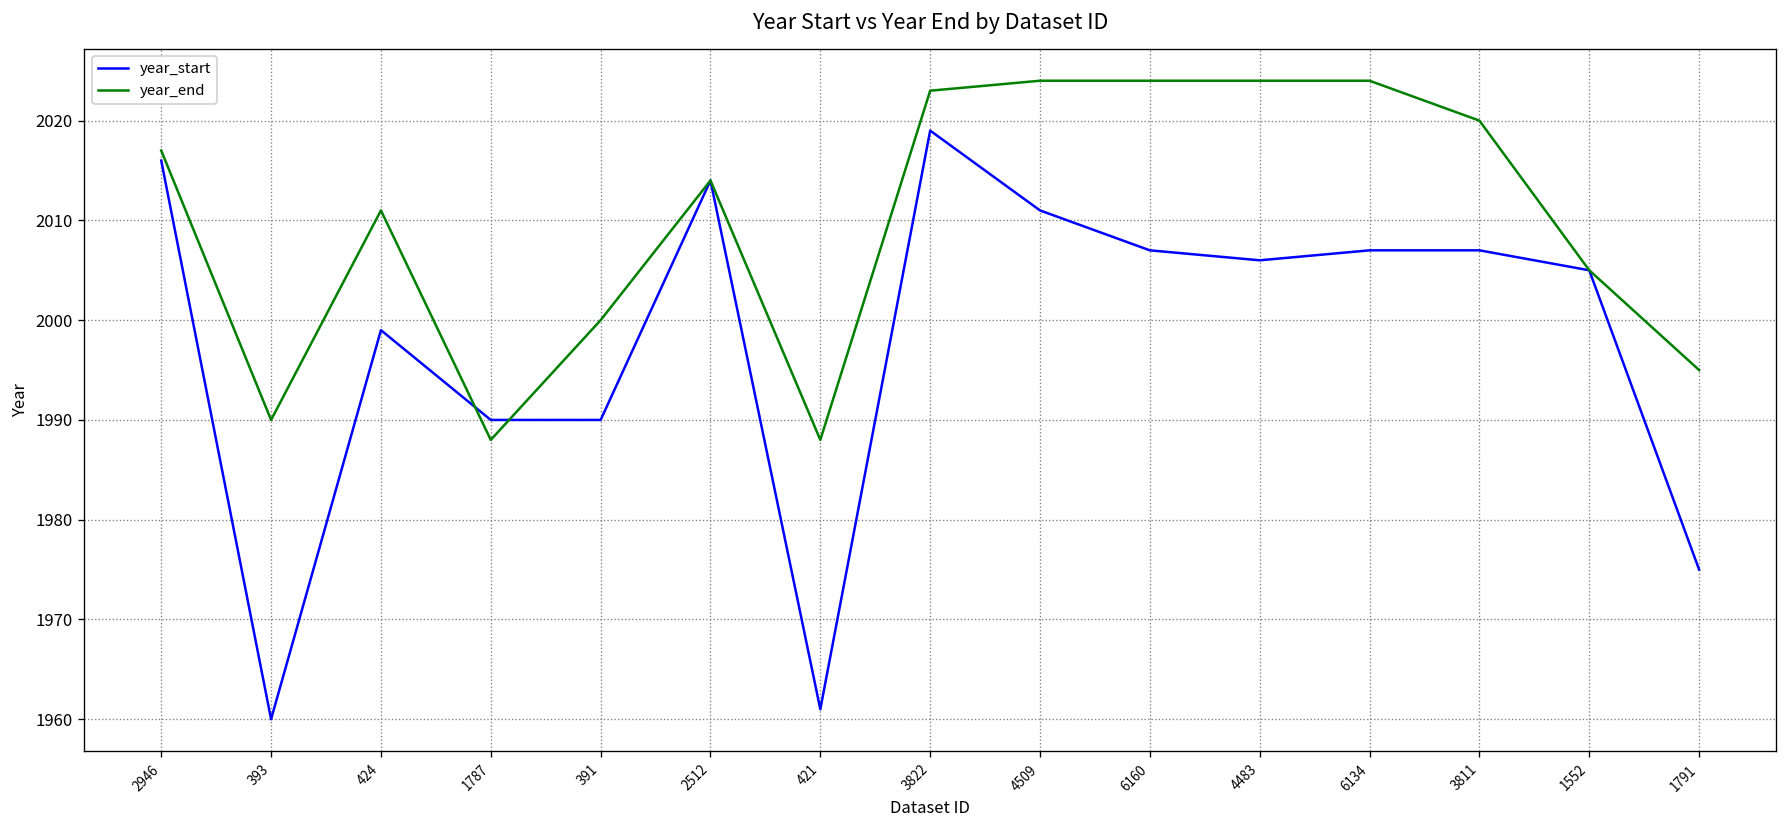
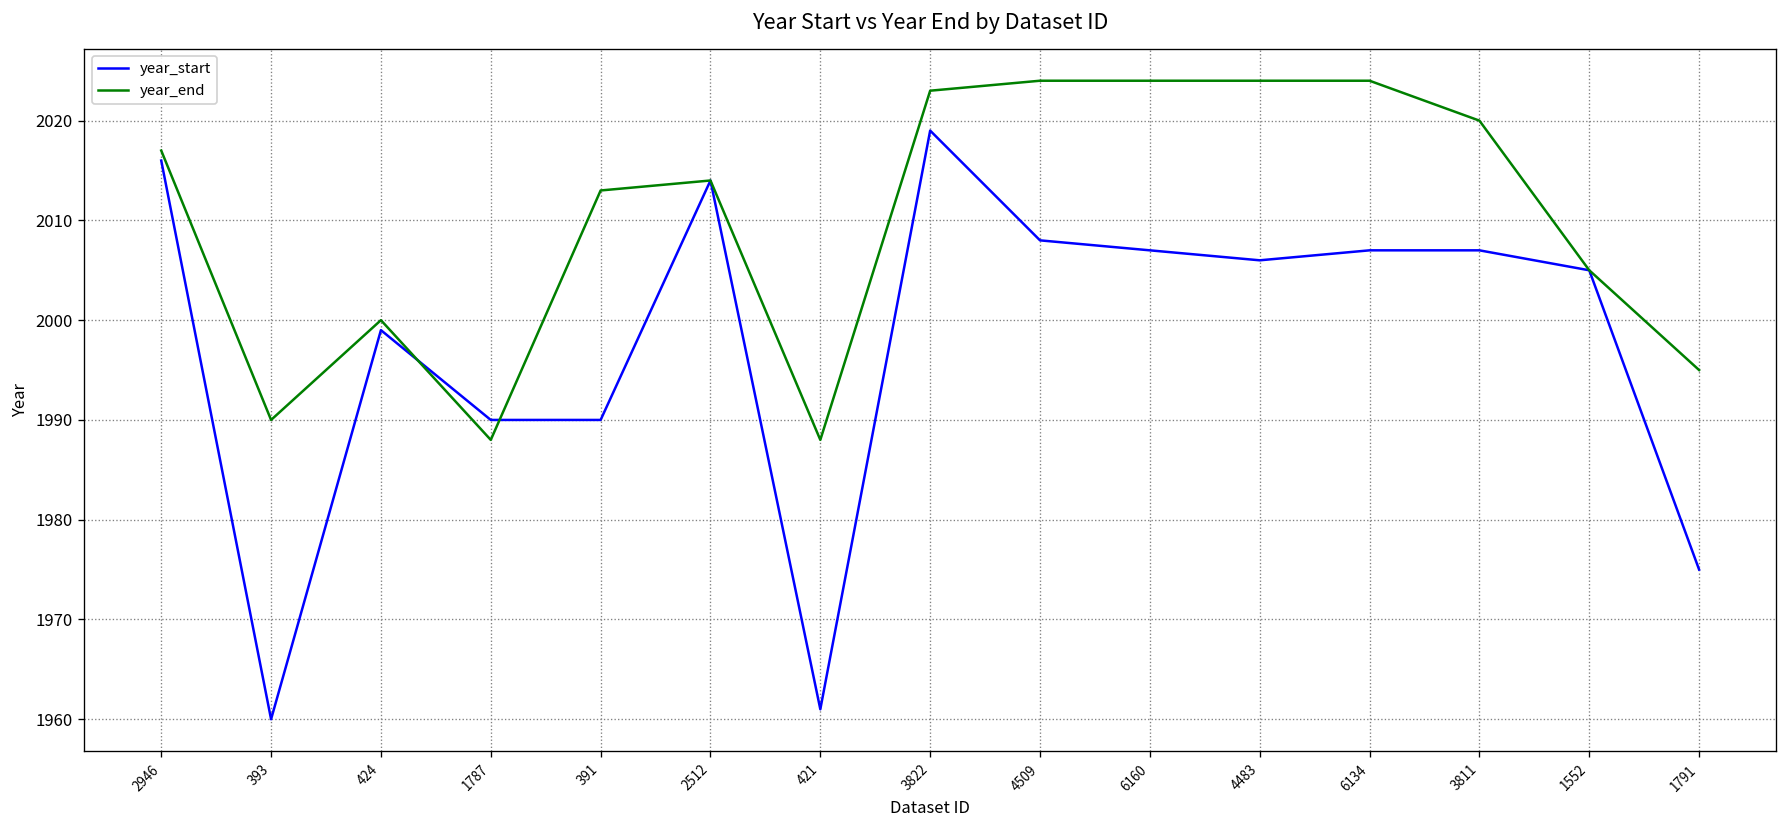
  {
    "year_start": {
      "2946": 2016,
      "393": 1960,
      "424": 1999,
      "1787": 1990,
      "391": 1990,
      "421": 1961,
      "3822": 2019,
-     "4509": 2011,
+     "4509": 2008,
      "6160": 2007,
      "4483": 2006,
      "6134": 2007,
      "3811": 2007,
      "1791": 1975
    },
    "year_end": {
      "2946": 2017,
      "393": 1990,
-     "424": 2011,
+     "424": 2000,
      "1787": 1988,
-     "391": 2000,
+     "391": 2013,
      "421": 1988,
      "3822": 2023,
      "4509": 2024,
      "6160": 2024,
      "4483": 2024,
      "6134": 2024,
      "3811": 2020,
      "1791": 1995
    }
  }
